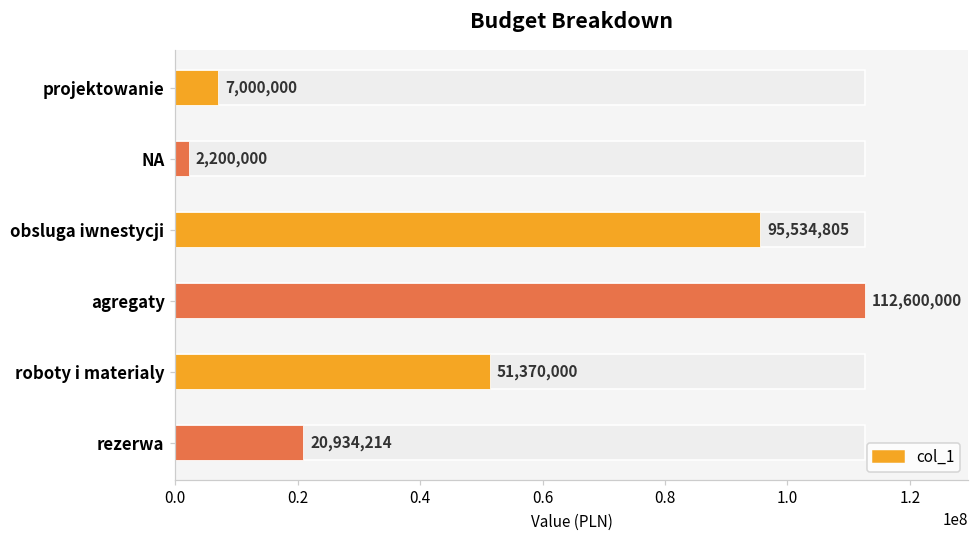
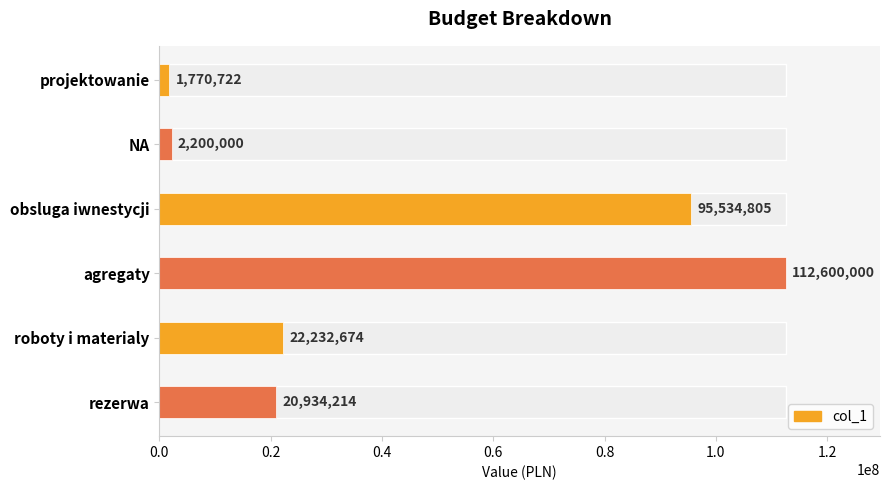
  {
-   "projektowanie": "7,000,000",
+   "projektowanie": "1,770,722",
    "NA": "2,200,000",
    "obsluga iwnestycji": "95,534,805",
    "agregaty": "112,600,000",
-   "roboty i materialy": "51,370,000",
+   "roboty i materialy": "22,232,674",
    "rezerwa": "20,934,214"
  }
